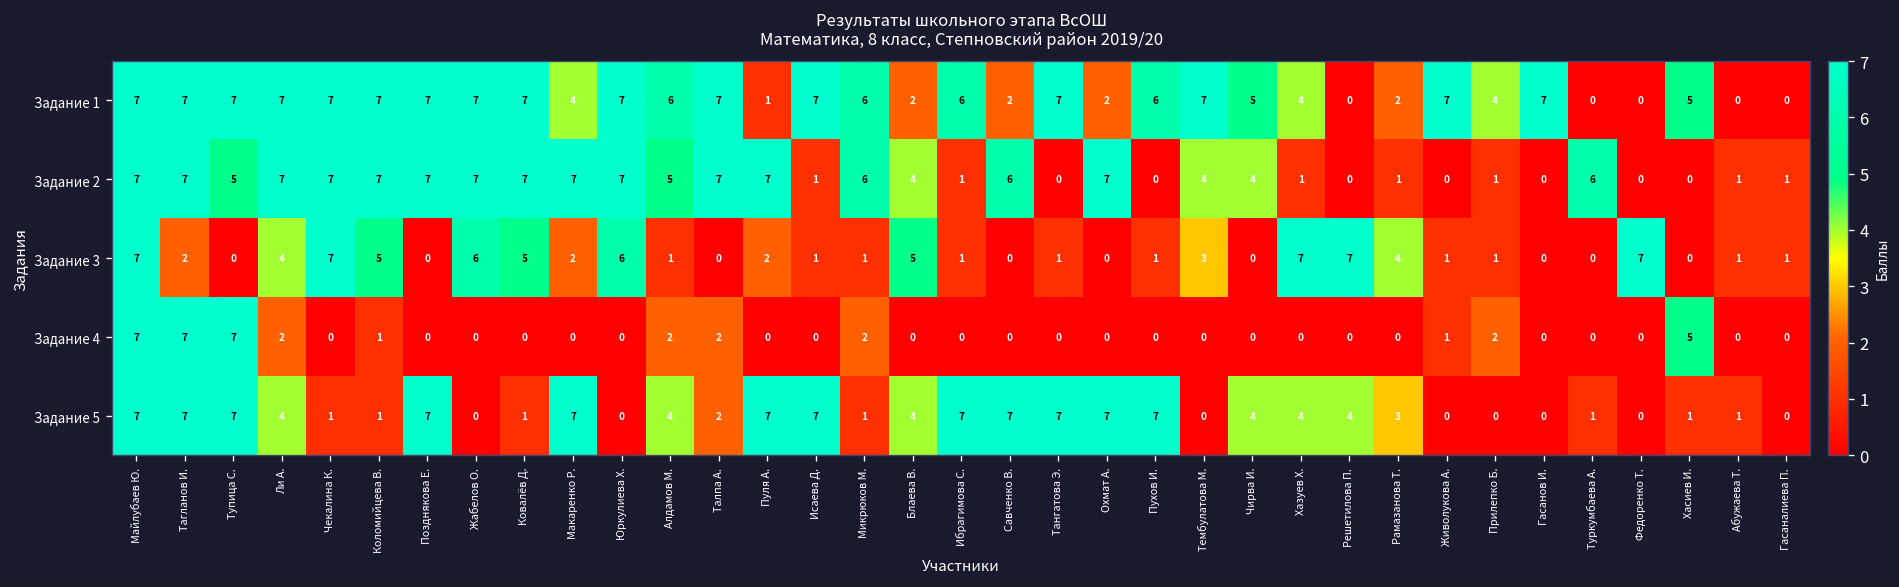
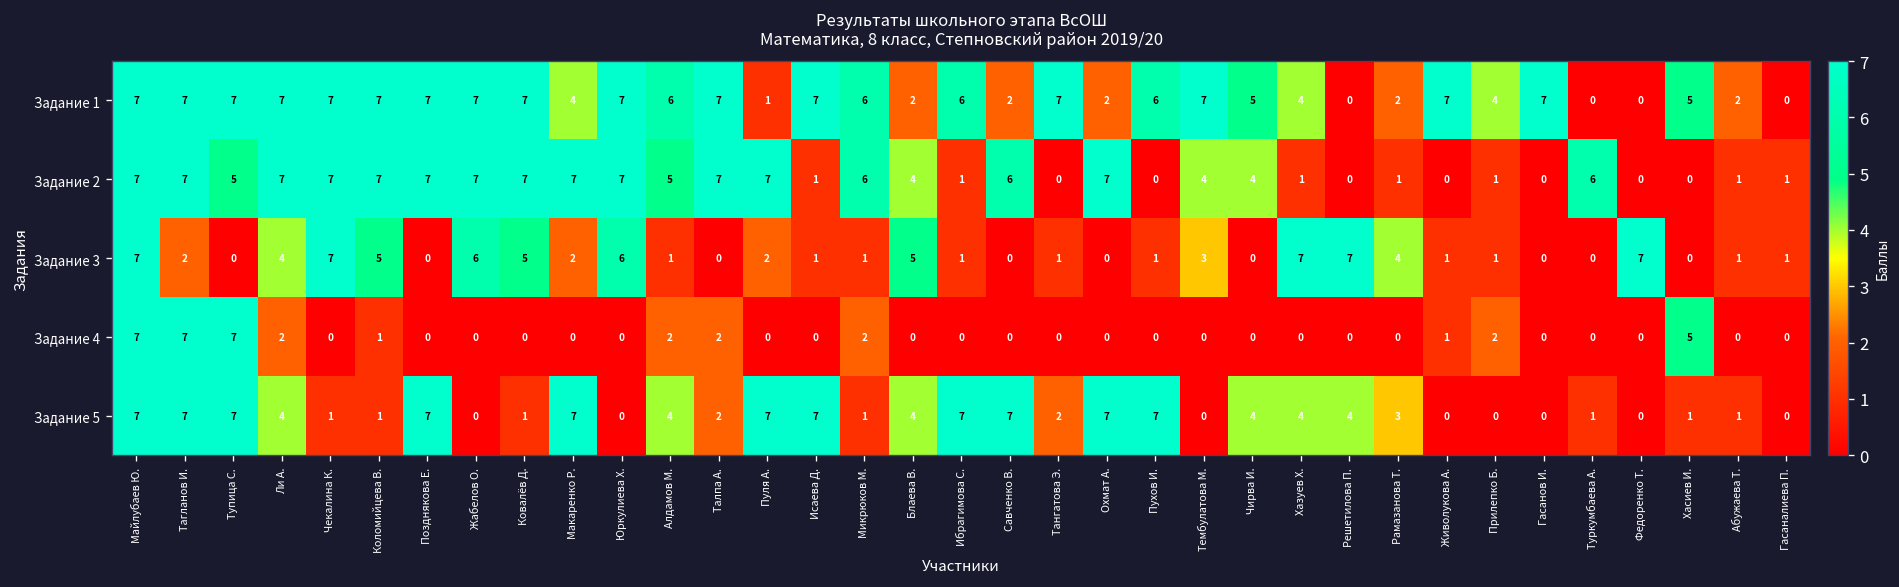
  {
    "Задание 1": {
      "Майлубаев Ю.": 7,
      "Тагланов И.": 7,
      "Тупица С.": 7,
      "Ли А.": 7,
      "Чекалина К.": 7,
      "Коломийцева В.": 7,
      "Позднякова Е.": 7,
      "Жабелов О.": 7,
      "Ковалёв Д.": 7,
      "Макаренко Р.": 4,
      "Юркулиева Х.": 7,
      "Алдамов М.": 6,
      "Талпа А.": 7,
      "Пуля А.": 1,
      "Исаева Д.": 7,
      "Микрюков М.": 6,
      "Блаева В.": 2,
      "Ибрагимова С.": 6,
      "Савченко В.": 2,
      "Тангатова Э.": 7,
      "Охмат А.": 2,
      "Пухов И.": 6,
      "Тембулатова М.": 7,
      "Чирва И.": 5,
      "Хазуев Х.": 4,
      "Решетилова П.": 0,
      "Рамазанова Т.": 2,
      "Живолукова А.": 7,
      "Прилепко Б.": 4,
      "Гасанов И.": 7,
      "Туркумбаева А.": 0,
      "Федоренко Т.": 0,
      "Хасиев И.": 5,
-     "Абужаева Т.": 0,
+     "Абужаева Т.": 2,
      "Гасаналиева П.": 0
    },
    "Задание 2": {
      "Майлубаев Ю.": 7,
      "Тагланов И.": 7,
      "Тупица С.": 5,
      "Ли А.": 7,
      "Чекалина К.": 7,
      "Коломийцева В.": 7,
      "Позднякова Е.": 7,
      "Жабелов О.": 7,
      "Ковалёв Д.": 7,
      "Макаренко Р.": 7,
      "Юркулиева Х.": 7,
      "Алдамов М.": 5,
      "Талпа А.": 7,
      "Пуля А.": 7,
      "Исаева Д.": 1,
      "Микрюков М.": 6,
      "Блаева В.": 4,
      "Ибрагимова С.": 1,
      "Савченко В.": 6,
      "Тангатова Э.": 0,
      "Охмат А.": 7,
      "Пухов И.": 0,
      "Тембулатова М.": 4,
      "Чирва И.": 4,
      "Хазуев Х.": 1,
      "Решетилова П.": 0,
      "Рамазанова Т.": 1,
      "Живолукова А.": 0,
      "Прилепко Б.": 1,
      "Гасанов И.": 0,
      "Туркумбаева А.": 6,
      "Федоренко Т.": 0,
      "Хасиев И.": 0,
      "Абужаева Т.": 1,
      "Гасаналиева П.": 1
    },
    "Задание 3": {
      "Майлубаев Ю.": 7,
      "Тагланов И.": 2,
      "Тупица С.": 0,
      "Ли А.": 4,
      "Чекалина К.": 7,
      "Коломийцева В.": 5,
      "Позднякова Е.": 0,
      "Жабелов О.": 6,
      "Ковалёв Д.": 5,
      "Макаренко Р.": 2,
      "Юркулиева Х.": 6,
      "Алдамов М.": 1,
      "Талпа А.": 0,
      "Пуля А.": 2,
      "Исаева Д.": 1,
      "Микрюков М.": 1,
      "Блаева В.": 5,
      "Ибрагимова С.": 1,
      "Савченко В.": 0,
      "Тангатова Э.": 1,
      "Охмат А.": 0,
      "Пухов И.": 1,
      "Тембулатова М.": 3,
      "Чирва И.": 0,
      "Хазуев Х.": 7,
      "Решетилова П.": 7,
      "Рамазанова Т.": 4,
      "Живолукова А.": 1,
      "Прилепко Б.": 1,
      "Гасанов И.": 0,
      "Туркумбаева А.": 0,
      "Федоренко Т.": 7,
      "Хасиев И.": 0,
      "Абужаева Т.": 1,
      "Гасаналиева П.": 1
    },
    "Задание 4": {
      "Майлубаев Ю.": 7,
      "Тагланов И.": 7,
      "Тупица С.": 7,
      "Ли А.": 2,
      "Чекалина К.": 0,
      "Коломийцева В.": 1,
      "Позднякова Е.": 0,
      "Жабелов О.": 0,
      "Ковалёв Д.": 0,
      "Макаренко Р.": 0,
      "Юркулиева Х.": 0,
      "Алдамов М.": 2,
      "Талпа А.": 2,
      "Пуля А.": 0,
      "Исаева Д.": 0,
      "Микрюков М.": 2,
      "Блаева В.": 0,
      "Ибрагимова С.": 0,
      "Савченко В.": 0,
      "Тангатова Э.": 0,
      "Охмат А.": 0,
      "Пухов И.": 0,
      "Тембулатова М.": 0,
      "Чирва И.": 0,
      "Хазуев Х.": 0,
      "Решетилова П.": 0,
      "Рамазанова Т.": 0,
      "Живолукова А.": 1,
      "Прилепко Б.": 2,
      "Гасанов И.": 0,
      "Туркумбаева А.": 0,
      "Федоренко Т.": 0,
      "Хасиев И.": 5,
      "Абужаева Т.": 0,
      "Гасаналиева П.": 0
    },
    "Задание 5": {
      "Майлубаев Ю.": 7,
      "Тагланов И.": 7,
      "Тупица С.": 7,
      "Ли А.": 4,
      "Чекалина К.": 1,
      "Коломийцева В.": 1,
      "Позднякова Е.": 7,
      "Жабелов О.": 0,
      "Ковалёв Д.": 1,
      "Макаренко Р.": 7,
      "Юркулиева Х.": 0,
      "Алдамов М.": 4,
      "Талпа А.": 2,
      "Пуля А.": 7,
      "Исаева Д.": 7,
      "Микрюков М.": 1,
      "Блаева В.": 4,
      "Ибрагимова С.": 7,
      "Савченко В.": 7,
-     "Тангатова Э.": 7,
+     "Тангатова Э.": 2,
      "Охмат А.": 7,
      "Пухов И.": 7,
      "Тембулатова М.": 0,
      "Чирва И.": 4,
      "Хазуев Х.": 4,
      "Решетилова П.": 4,
      "Рамазанова Т.": 3,
      "Живолукова А.": 0,
      "Прилепко Б.": 0,
      "Гасанов И.": 0,
      "Туркумбаева А.": 1,
      "Федоренко Т.": 0,
      "Хасиев И.": 1,
      "Абужаева Т.": 1,
      "Гасаналиева П.": 0
    }
  }
